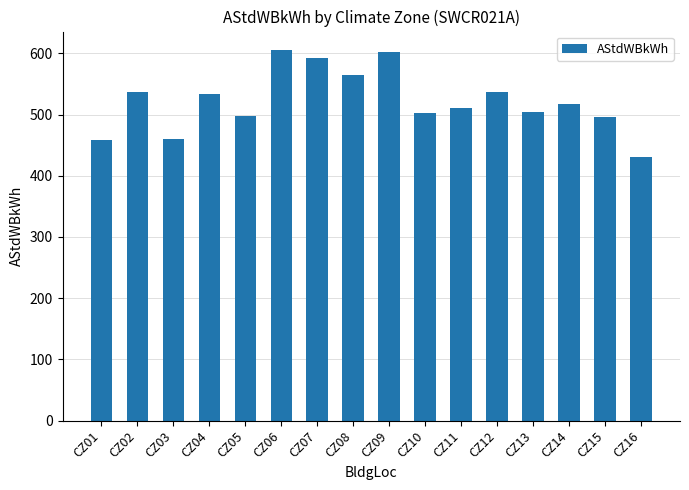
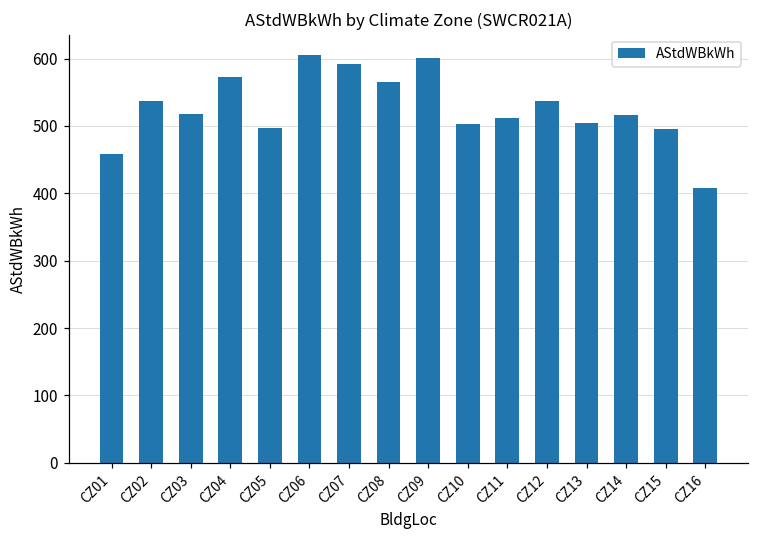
  {
    "CZ01": 460,
    "CZ02": 540,
-   "CZ03": 460,
-   "CZ04": 530,
+   "CZ03": 520,
+   "CZ04": 570,
    "CZ05": 500,
    "CZ06": 610,
    "CZ07": 590,
    "CZ08": 560,
    "CZ09": 600,
    "CZ10": 500,
    "CZ11": 510,
    "CZ12": 540,
    "CZ13": 500,
    "CZ14": 520,
    "CZ15": 500,
-   "CZ16": 430
+   "CZ16": 410
  }
